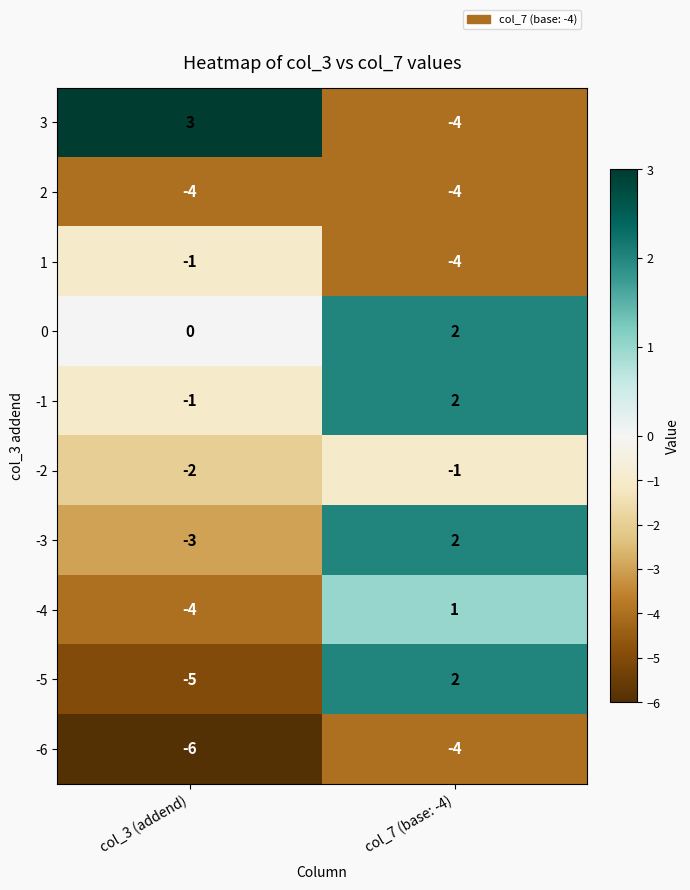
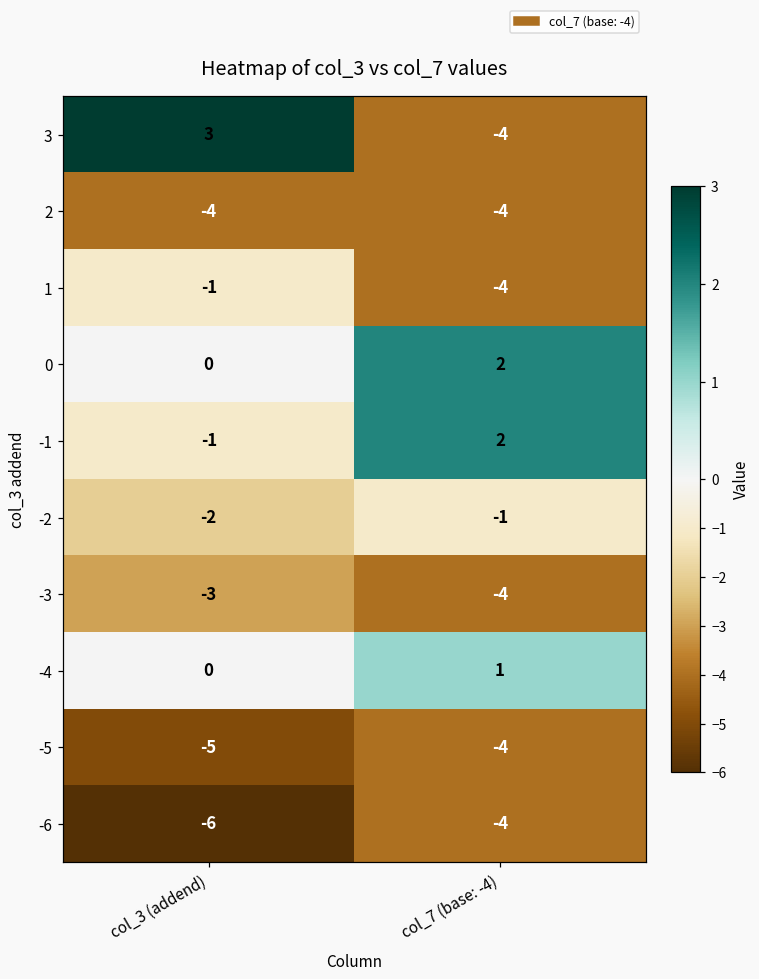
  {
    "3": {
      "col_3 (addend)": 3,
      "col_7 (base: -4)": -4
    },
    "2": {
      "col_3 (addend)": -4,
      "col_7 (base: -4)": -4
    },
    "1": {
      "col_3 (addend)": -1,
      "col_7 (base: -4)": -4
    },
    "0": {
      "col_3 (addend)": 0,
      "col_7 (base: -4)": 2
    },
    "-1": {
      "col_3 (addend)": -1,
      "col_7 (base: -4)": 2
    },
    "-2": {
      "col_3 (addend)": -2,
      "col_7 (base: -4)": -1
    },
    "-3": {
      "col_3 (addend)": -3,
-     "col_7 (base: -4)": 2
+     "col_7 (base: -4)": -4
    },
    "-4": {
-     "col_3 (addend)": -4,
+     "col_3 (addend)": 0,
      "col_7 (base: -4)": 1
    },
    "-5": {
      "col_3 (addend)": -5,
-     "col_7 (base: -4)": 2
+     "col_7 (base: -4)": -4
    },
    "-6": {
      "col_3 (addend)": -6,
      "col_7 (base: -4)": -4
    }
  }
